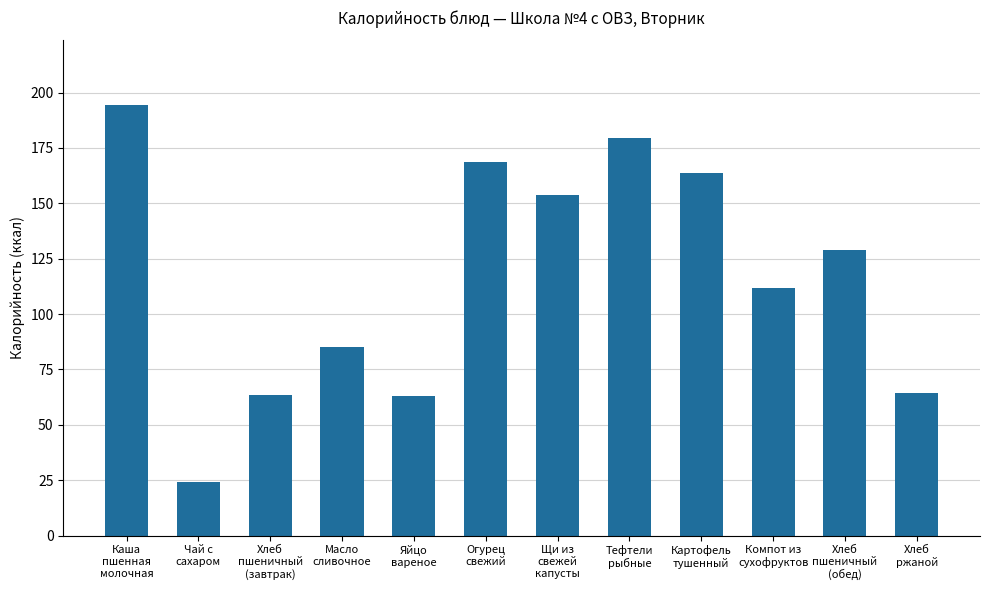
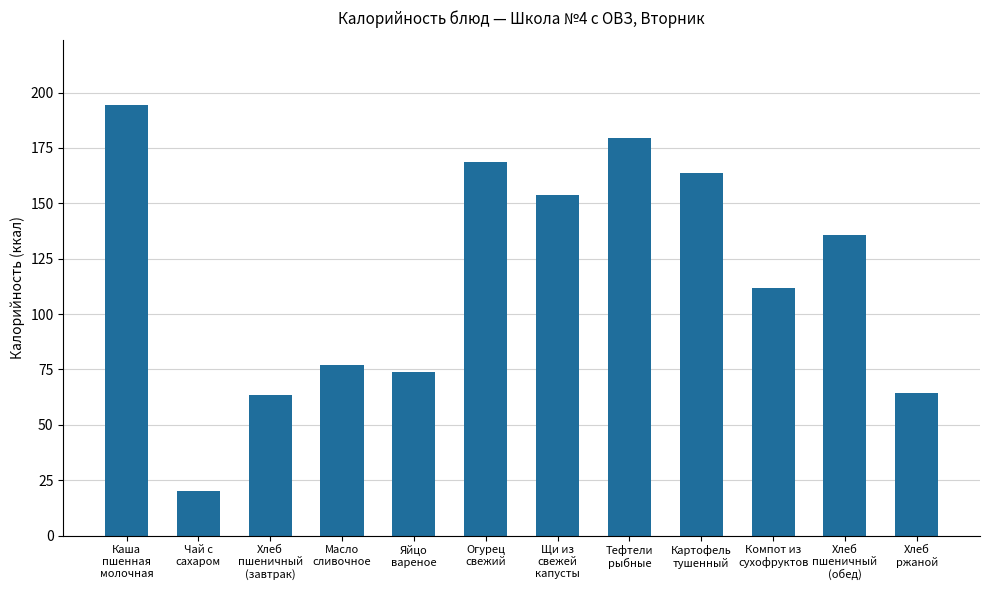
  {
    "Каша пшенная молочная": 194,
-   "Чай с сахаром": 24,
+   "Чай с сахаром": 20,
    "Хлеб пшеничный (завтрак)": 64,
-   "Масло сливочное": 85,
-   "Яйцо вареное": 63,
+   "Масло сливочное": 77,
+   "Яйцо вареное": 74,
    "Огурец свежий": 169,
    "Щи из свежей капусты": 154,
    "Тефтели рыбные": 179,
    "Картофель тушенный": 164,
    "Компот из сухофруктов": 112,
-   "Хлеб пшеничный (обед)": 129,
+   "Хлеб пшеничный (обед)": 136,
    "Хлеб ржаной": 65
  }
